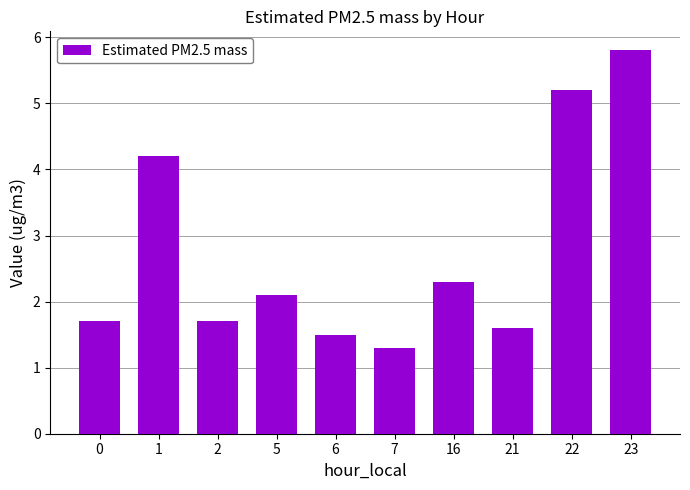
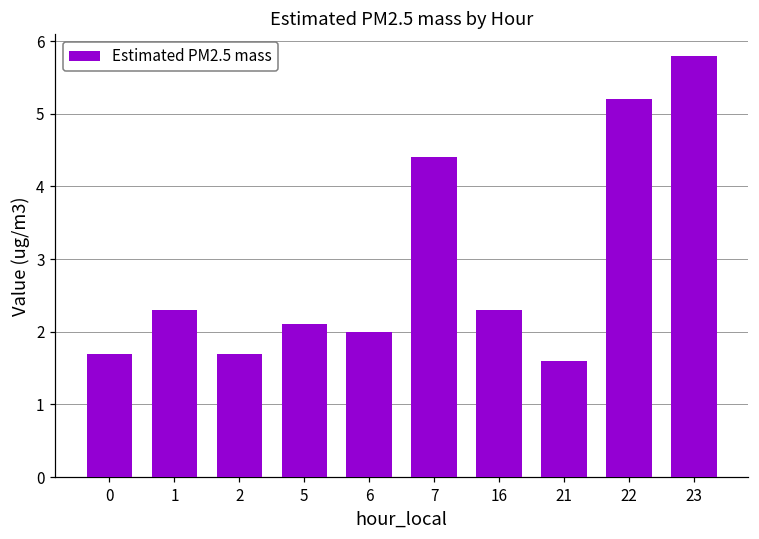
  {
    "0": 1.7,
-   "1": 4.2,
+   "1": 2.3,
    "2": 1.7,
    "5": 2.1,
-   "6": 1.5,
-   "7": 1.3,
+   "6": 2.0,
+   "7": 4.4,
    "16": 2.3,
    "21": 1.6,
    "22": 5.2,
    "23": 5.8
  }
